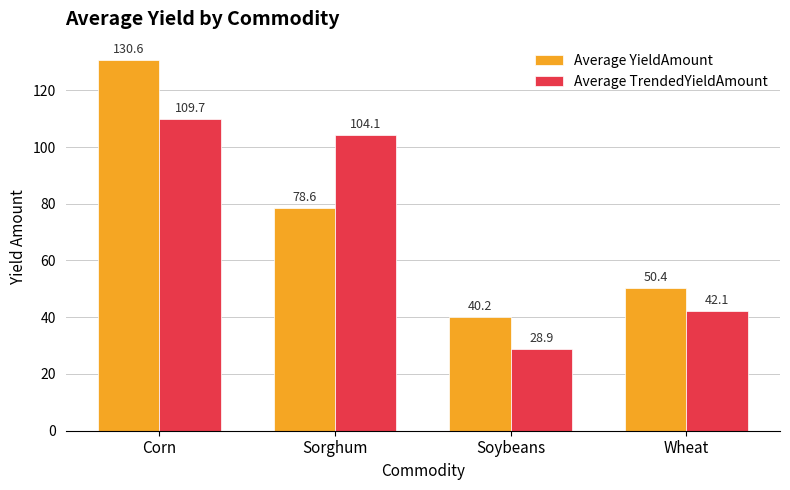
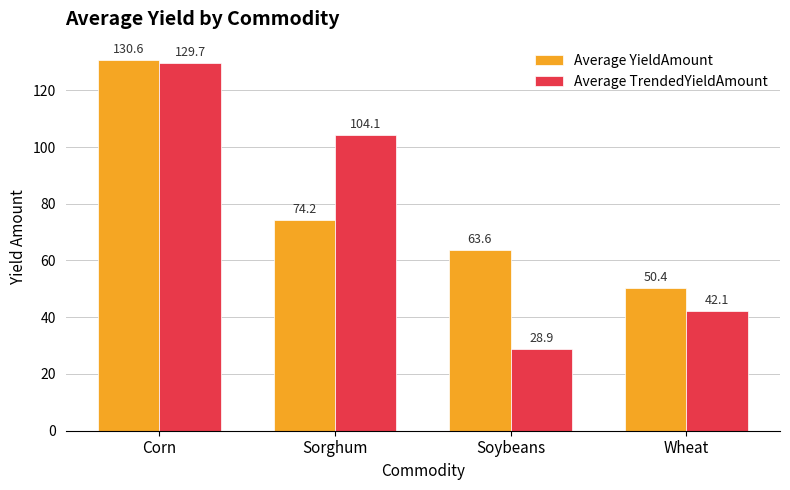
  {
    "Average YieldAmount": {
      "Corn": 130.6,
-     "Sorghum": 78.6,
-     "Soybeans": 40.2,
+     "Sorghum": 74.2,
+     "Soybeans": 63.6,
      "Wheat": 50.4
    },
    "Average TrendedYieldAmount": {
-     "Corn": 109.7,
+     "Corn": 129.7,
      "Sorghum": 104.1,
      "Soybeans": 28.9,
      "Wheat": 42.1
    }
  }
